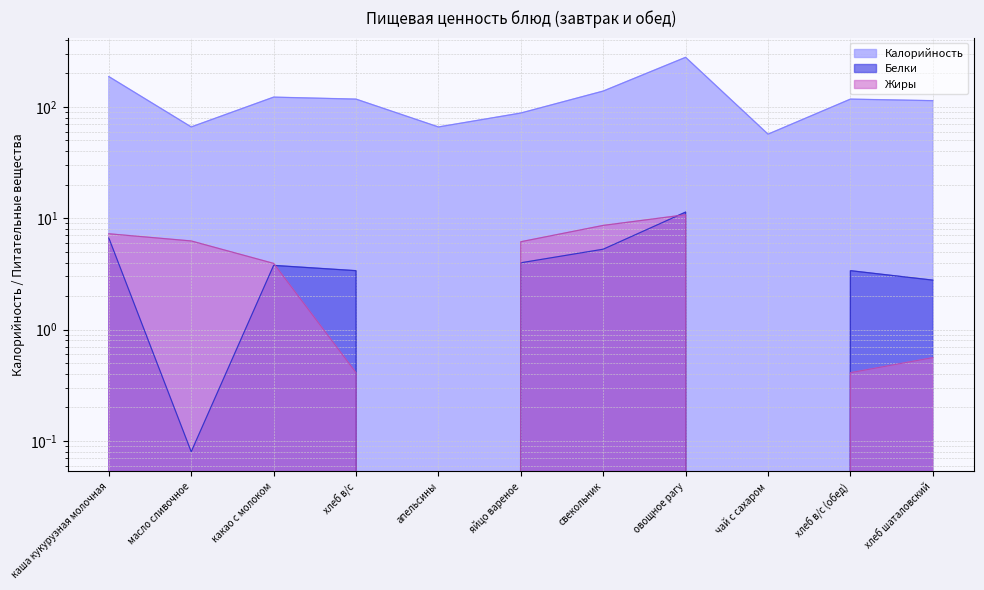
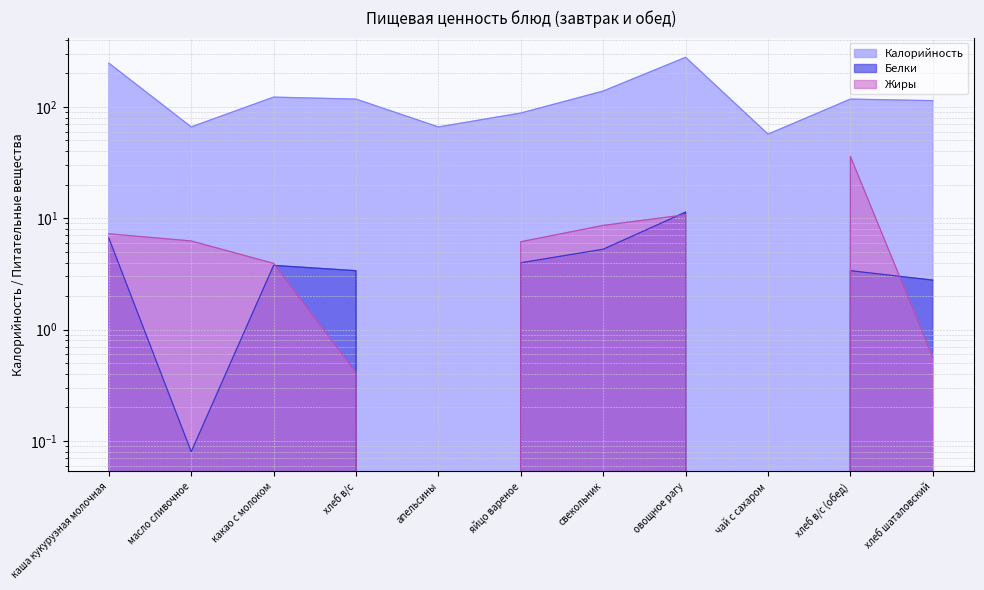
  {
    "Калорийность": {
-     "каша кукурузная молочная": 190,
+     "каша кукурузная молочная": 250,
      "масло сливочное": 70,
      "какао с молоком": 120,
      "хлеб в/с": 120,
      "апельсины": 70,
      "яйцо вареное": 90,
      "свекольник": 140,
      "овощное рагу": 280,
      "чай с сахаром": 60,
      "хлеб в/с (обед)": 120,
      "хлеб шаталовский": 110
    },
    "Белки": {
      "каша кукурузная молочная": 7,
      "масло сливочное": 0.08,
      "хлеб в/с": 3.4,
      "яйцо вареное": 4.0,
      "свекольник": 5,
      "овощное рагу": 11,
      "хлеб в/с (обед)": 3.4,
      "хлеб шаталовский": 2.8
    },
    "Жиры": {
      "каша кукурузная молочная": 7,
      "масло сливочное": 6,
      "хлеб в/с": 0.41,
      "яйцо вареное": 6,
      "свекольник": 9,
      "овощное рагу": 11,
-     "хлеб в/с (обед)": 0.41,
+     "хлеб в/с (обед)": 36,
      "хлеб шаталовский": 0.6
    }
  }
